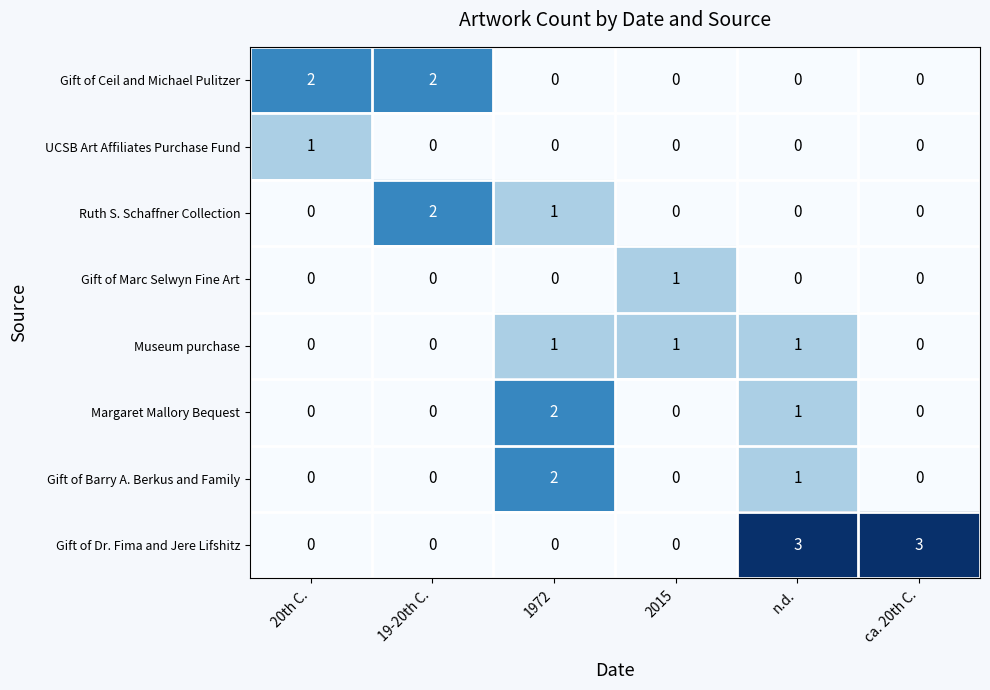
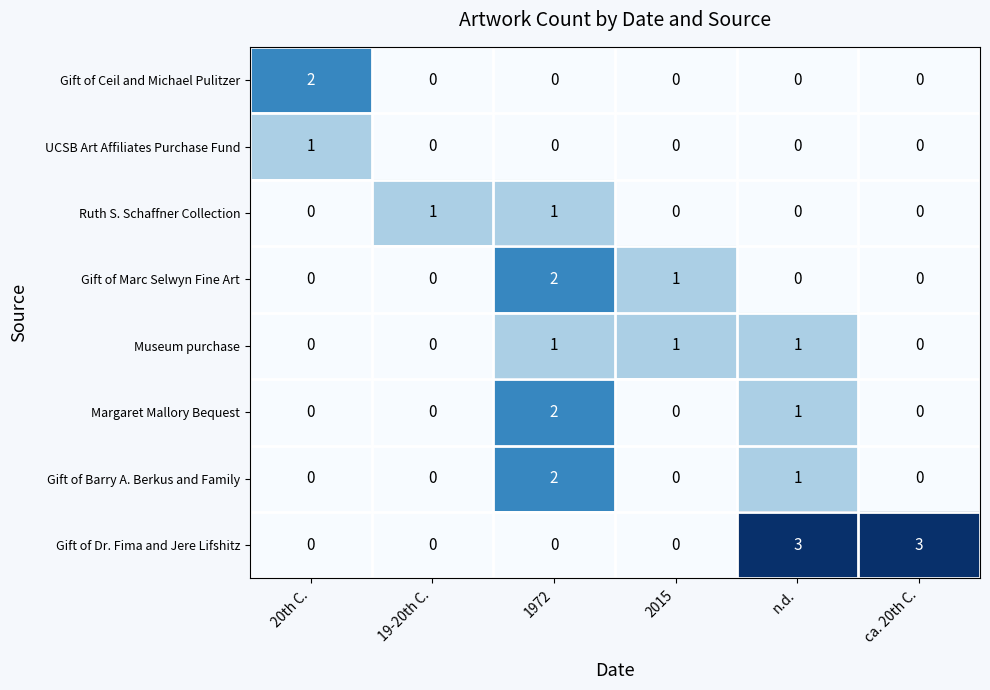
  {
    "Gift of Ceil and Michael Pulitzer": {
      "20th C.": 2,
-     "19-20th C.": 2,
+     "19-20th C.": 0,
      "1972": 0,
      "2015": 0,
      "n.d.": 0,
      "ca. 20th C.": 0
    },
    "UCSB Art Affiliates Purchase Fund": {
      "20th C.": 1,
      "19-20th C.": 0,
      "1972": 0,
      "2015": 0,
      "n.d.": 0,
      "ca. 20th C.": 0
    },
    "Ruth S. Schaffner Collection": {
      "20th C.": 0,
-     "19-20th C.": 2,
+     "19-20th C.": 1,
      "1972": 1,
      "2015": 0,
      "n.d.": 0,
      "ca. 20th C.": 0
    },
    "Gift of Marc Selwyn Fine Art": {
      "20th C.": 0,
      "19-20th C.": 0,
-     "1972": 0,
+     "1972": 2,
      "2015": 1,
      "n.d.": 0,
      "ca. 20th C.": 0
    },
    "Museum purchase": {
      "20th C.": 0,
      "19-20th C.": 0,
      "1972": 1,
      "2015": 1,
      "n.d.": 1,
      "ca. 20th C.": 0
    },
    "Margaret Mallory Bequest": {
      "20th C.": 0,
      "19-20th C.": 0,
      "1972": 2,
      "2015": 0,
      "n.d.": 1,
      "ca. 20th C.": 0
    },
    "Gift of Barry A. Berkus and Family": {
      "20th C.": 0,
      "19-20th C.": 0,
      "1972": 2,
      "2015": 0,
      "n.d.": 1,
      "ca. 20th C.": 0
    },
    "Gift of Dr. Fima and Jere Lifshitz": {
      "20th C.": 0,
      "19-20th C.": 0,
      "1972": 0,
      "2015": 0,
      "n.d.": 3,
      "ca. 20th C.": 3
    }
  }
